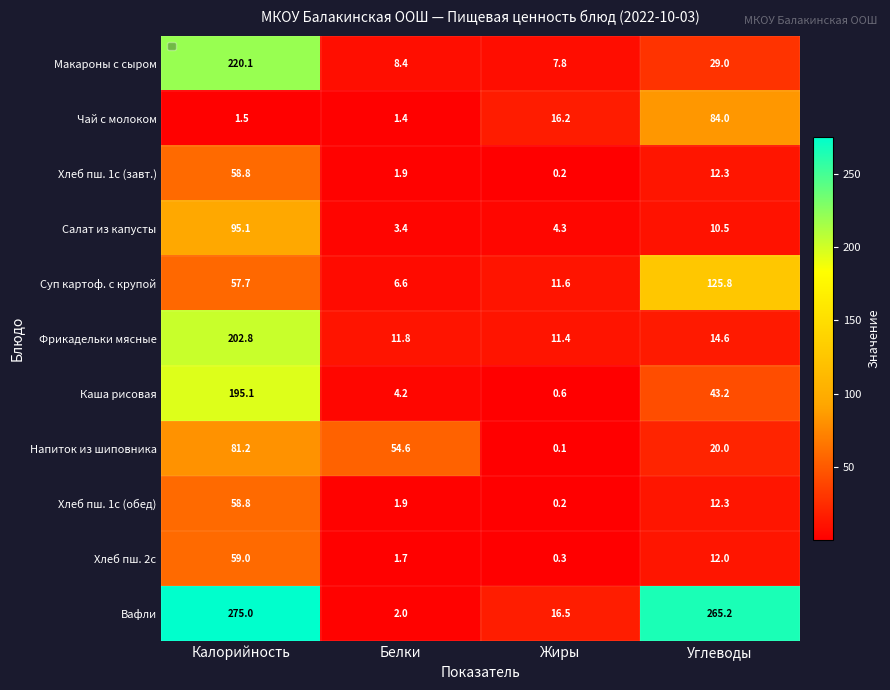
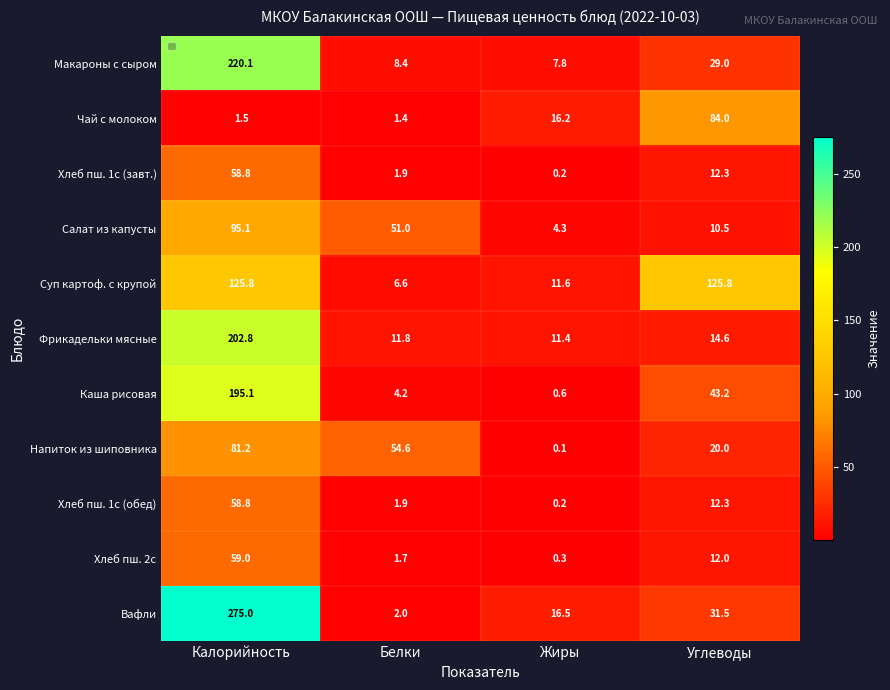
  {
    "Макароны с сыром": {
      "Калорийность": 220.1,
      "Белки": 8.4,
      "Жиры": 7.8,
      "Углеводы": 29.0
    },
    "Чай с молоком": {
      "Калорийность": 1.5,
      "Белки": 1.4,
      "Жиры": 16.2,
      "Углеводы": 84.0
    },
    "Хлеб пш. 1с (завт.)": {
      "Калорийность": 58.8,
      "Белки": 1.9,
      "Жиры": 0.2,
      "Углеводы": 12.3
    },
    "Салат из капусты": {
      "Калорийность": 95.1,
-     "Белки": 3.4,
+     "Белки": 51.0,
      "Жиры": 4.3,
      "Углеводы": 10.5
    },
    "Суп картоф. с крупой": {
-     "Калорийность": 57.7,
+     "Калорийность": 125.8,
      "Белки": 6.6,
      "Жиры": 11.6,
      "Углеводы": 125.8
    },
    "Фрикадельки мясные": {
      "Калорийность": 202.8,
      "Белки": 11.8,
      "Жиры": 11.4,
      "Углеводы": 14.6
    },
    "Каша рисовая": {
      "Калорийность": 195.1,
      "Белки": 4.2,
      "Жиры": 0.6,
      "Углеводы": 43.2
    },
    "Напиток из шиповника": {
      "Калорийность": 81.2,
      "Белки": 54.6,
      "Жиры": 0.1,
      "Углеводы": 20.0
    },
    "Хлеб пш. 1с (обед)": {
      "Калорийность": 58.8,
      "Белки": 1.9,
      "Жиры": 0.2,
      "Углеводы": 12.3
    },
    "Хлеб пш. 2с": {
      "Калорийность": 59.0,
      "Белки": 1.7,
      "Жиры": 0.3,
      "Углеводы": 12.0
    },
    "Вафли": {
      "Калорийность": 275.0,
      "Белки": 2.0,
      "Жиры": 16.5,
-     "Углеводы": 265.2
+     "Углеводы": 31.5
    }
  }
